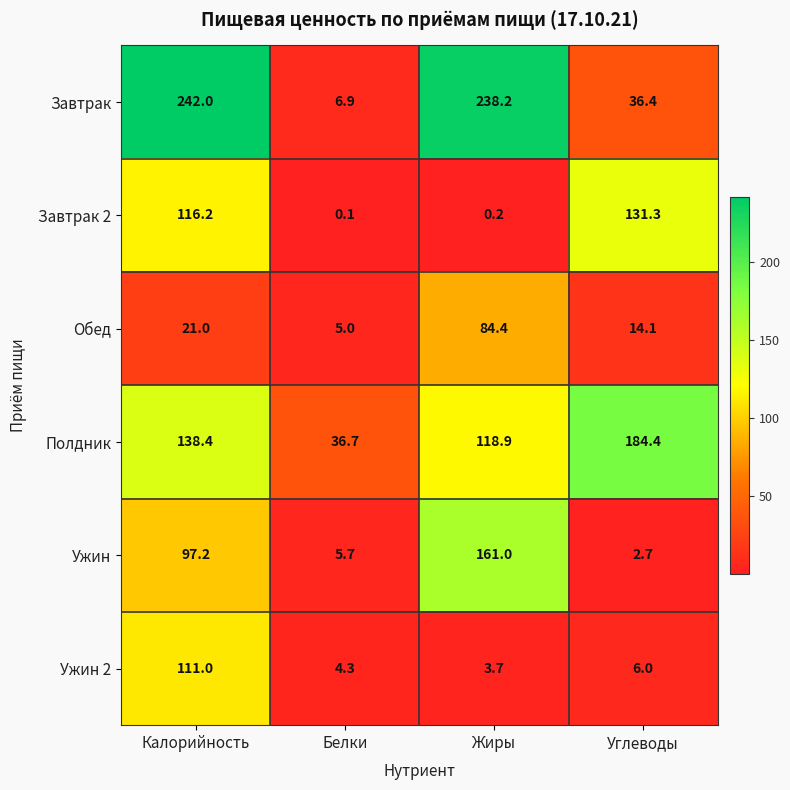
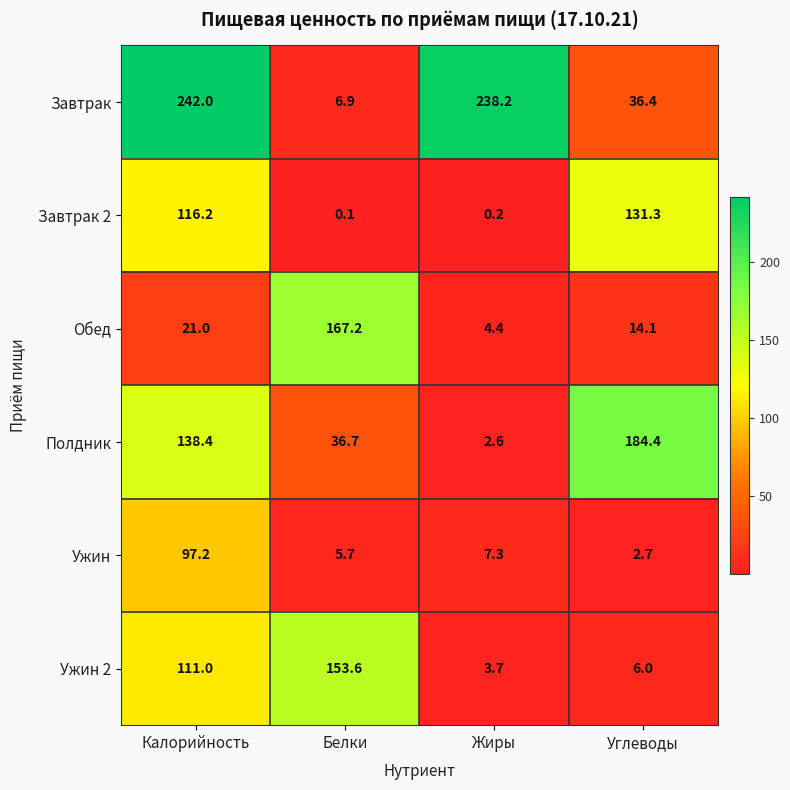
  {
    "Завтрак": {
      "Калорийность": 242.0,
      "Белки": 6.9,
      "Жиры": 238.2,
      "Углеводы": 36.4
    },
    "Завтрак 2": {
      "Калорийность": 116.2,
      "Белки": 0.1,
      "Жиры": 0.2,
      "Углеводы": 131.3
    },
    "Обед": {
      "Калорийность": 21.0,
-     "Белки": 5.0,
-     "Жиры": 84.4,
+     "Белки": 167.2,
+     "Жиры": 4.4,
      "Углеводы": 14.1
    },
    "Полдник": {
      "Калорийность": 138.4,
      "Белки": 36.7,
-     "Жиры": 118.9,
+     "Жиры": 2.6,
      "Углеводы": 184.4
    },
    "Ужин": {
      "Калорийность": 97.2,
      "Белки": 5.7,
-     "Жиры": 161.0,
+     "Жиры": 7.3,
      "Углеводы": 2.7
    },
    "Ужин 2": {
      "Калорийность": 111.0,
-     "Белки": 4.3,
+     "Белки": 153.6,
      "Жиры": 3.7,
      "Углеводы": 6.0
    }
  }
